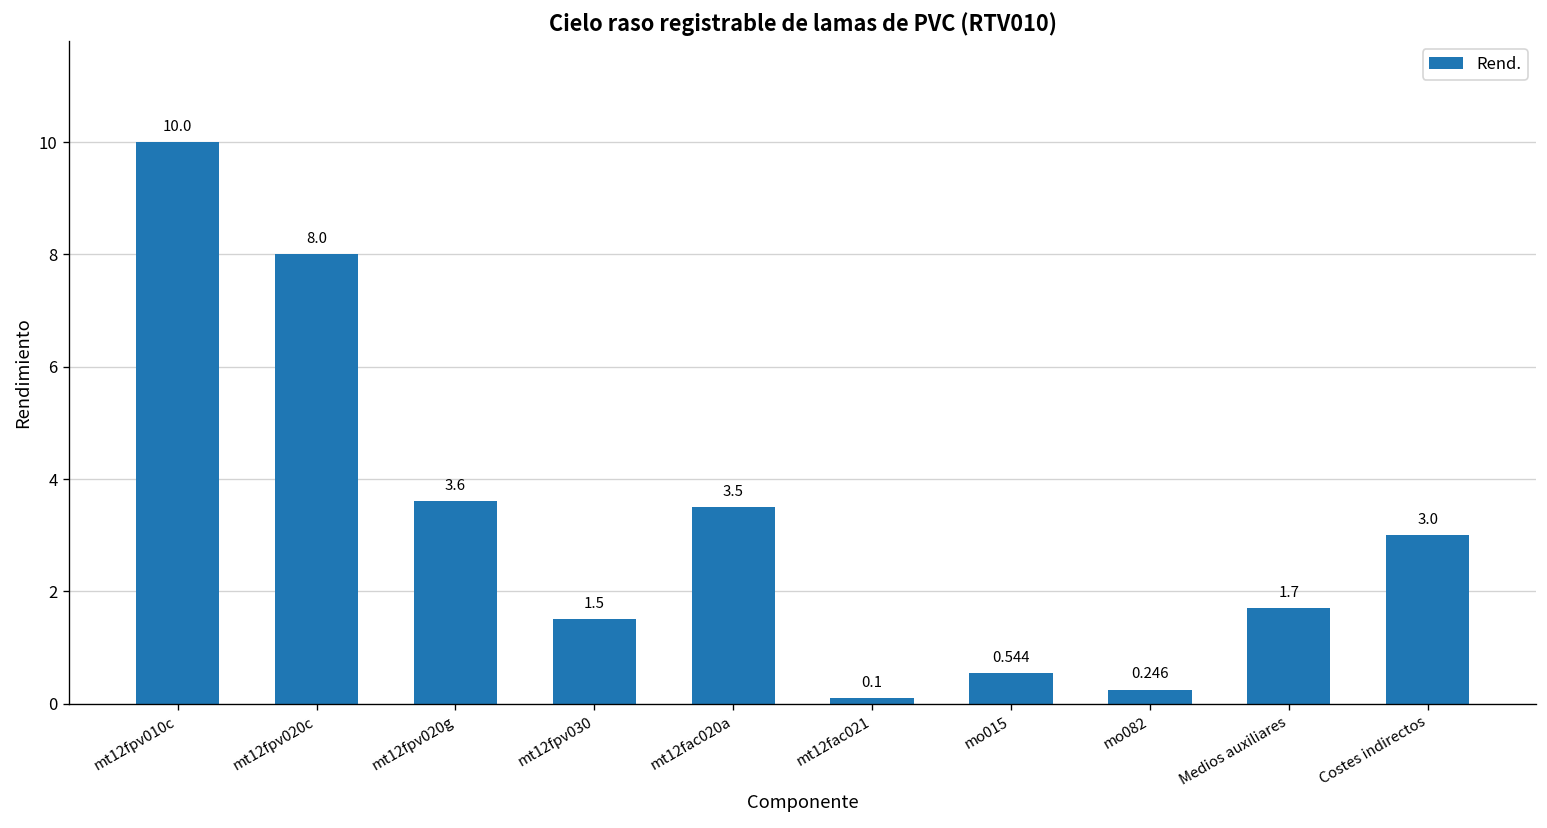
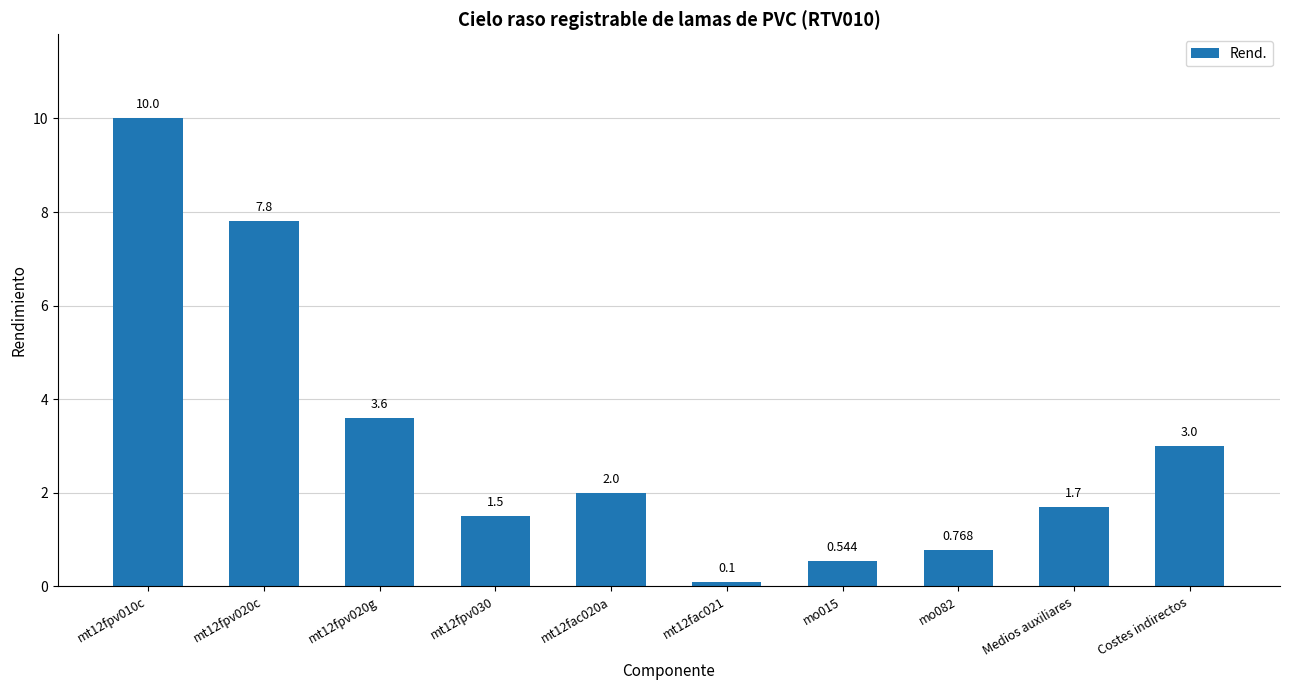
  {
    "mt12fpv010c": 10.0,
-   "mt12fpv020c": 8.0,
+   "mt12fpv020c": 7.8,
    "mt12fpv020g": 3.6,
    "mt12fpv030": 1.5,
-   "mt12fac020a": 3.5,
+   "mt12fac020a": 2.0,
    "mt12fac021": 0.1,
    "mo015": 0.544,
-   "mo082": 0.246,
+   "mo082": 0.768,
    "Medios auxiliares": 1.7,
    "Costes indirectos": 3.0
  }
